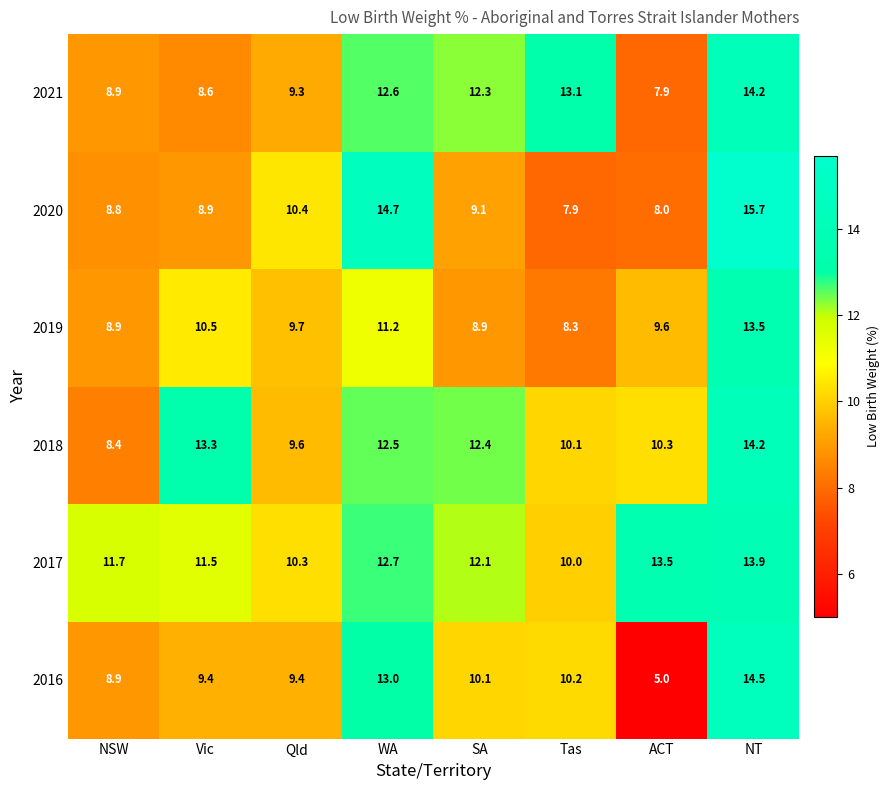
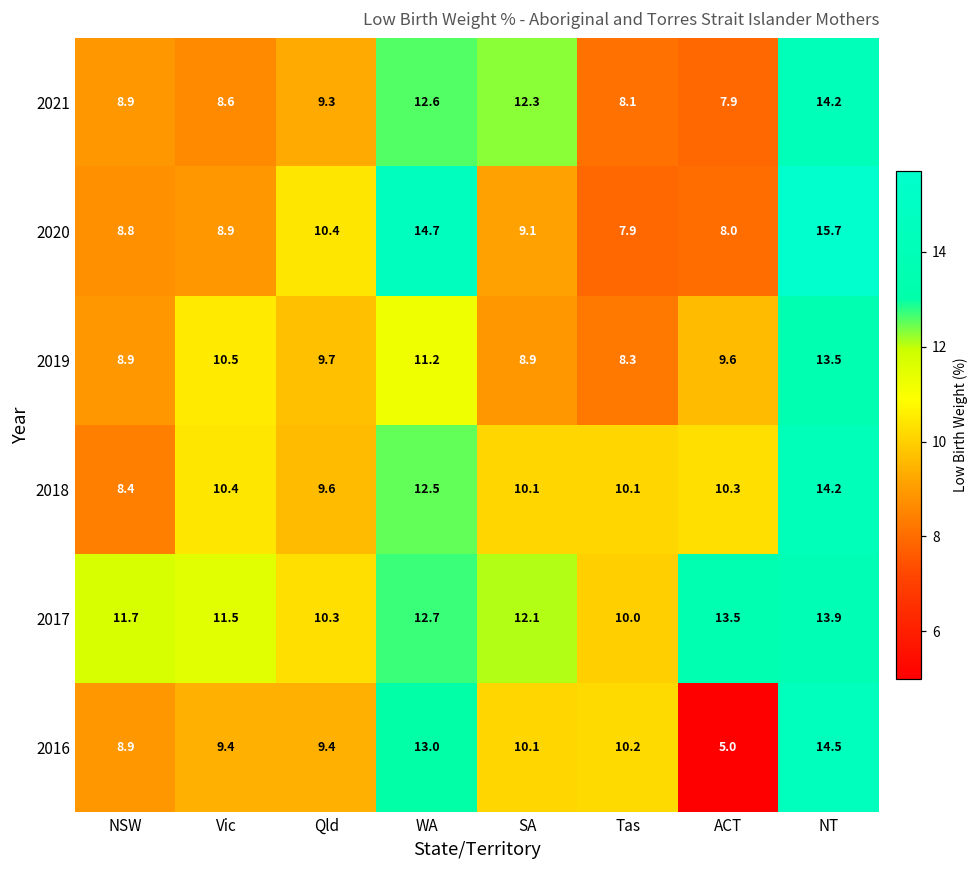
  {
    "2021": {
      "NSW": 8.9,
      "Vic": 8.6,
      "Qld": 9.3,
      "WA": 12.6,
      "SA": 12.3,
-     "Tas": 13.1,
+     "Tas": 8.1,
      "ACT": 7.9,
      "NT": 14.2
    },
    "2020": {
      "NSW": 8.8,
      "Vic": 8.9,
      "Qld": 10.4,
      "WA": 14.7,
      "SA": 9.1,
      "Tas": 7.9,
      "ACT": 8.0,
      "NT": 15.7
    },
    "2019": {
      "NSW": 8.9,
      "Vic": 10.5,
      "Qld": 9.7,
      "WA": 11.2,
      "SA": 8.9,
      "Tas": 8.3,
      "ACT": 9.6,
      "NT": 13.5
    },
    "2018": {
      "NSW": 8.4,
-     "Vic": 13.3,
+     "Vic": 10.4,
      "Qld": 9.6,
      "WA": 12.5,
-     "SA": 12.4,
+     "SA": 10.1,
      "Tas": 10.1,
      "ACT": 10.3,
      "NT": 14.2
    },
    "2017": {
      "NSW": 11.7,
      "Vic": 11.5,
      "Qld": 10.3,
      "WA": 12.7,
      "SA": 12.1,
      "Tas": 10.0,
      "ACT": 13.5,
      "NT": 13.9
    },
    "2016": {
      "NSW": 8.9,
      "Vic": 9.4,
      "Qld": 9.4,
      "WA": 13.0,
      "SA": 10.1,
      "Tas": 10.2,
      "ACT": 5.0,
      "NT": 14.5
    }
  }
